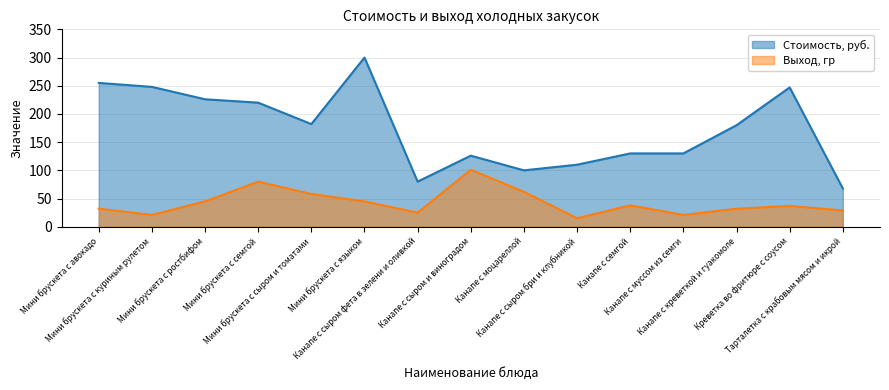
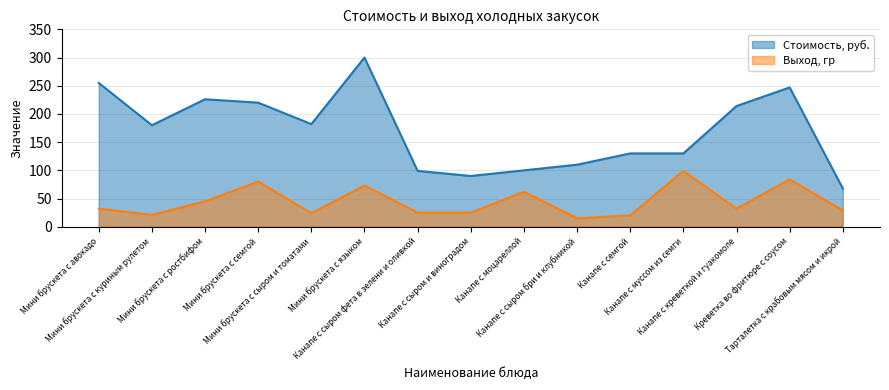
  {
    "Стоимость, руб.": {
      "Мини брускета с авокадо": 260,
-     "Мини брускета с куриным рулетом": 250,
+     "Мини брускета с куриным рулетом": 180,
      "Мини брускета с ростбифом": 230,
      "Мини брускета с семгой": 220,
      "Мини брускета с сыром и томатами": 180,
      "Мини брускета с языком": 300,
-     "Канапе с сыром фета в зелени и оливкой": 80,
-     "Канапе с сыром и виноградом": 130,
+     "Канапе с сыром фета в зелени и оливкой": 100,
+     "Канапе с сыром и виноградом": 90,
      "Канапе с моцареллой": 100,
      "Канапе с сыром бри и клубникой": 110,
      "Канапе с семгой": 130,
      "Канапе с муссом из семги": 130,
-     "Канапе с креветкой и гуакомоле": 180,
+     "Канапе с креветкой и гуакомоле": 210,
      "Креветка во фритюре с соусом": 250,
      "Тарталетка с крабовым мясом и икрой": 70
    },
    "Выход, гр": {
      "Мини брускета с авокадо": 30,
      "Мини брускета с куриным рулетом": 20,
      "Мини брускета с ростбифом": 50,
      "Мини брускета с семгой": 80,
-     "Мини брускета с сыром и томатами": 60,
-     "Мини брускета с языком": 50,
+     "Мини брускета с сыром и томатами": 20,
+     "Мини брускета с языком": 70,
      "Канапе с сыром фета в зелени и оливкой": 30,
-     "Канапе с сыром и виноградом": 100,
+     "Канапе с сыром и виноградом": 30,
      "Канапе с моцареллой": 60,
      "Канапе с сыром бри и клубникой": 20,
-     "Канапе с семгой": 40,
-     "Канапе с муссом из семги": 20,
+     "Канапе с семгой": 20,
+     "Канапе с муссом из семги": 100,
      "Канапе с креветкой и гуакомоле": 30,
-     "Креветка во фритюре с соусом": 40,
+     "Креветка во фритюре с соусом": 80,
      "Тарталетка с крабовым мясом и икрой": 30
    }
  }
